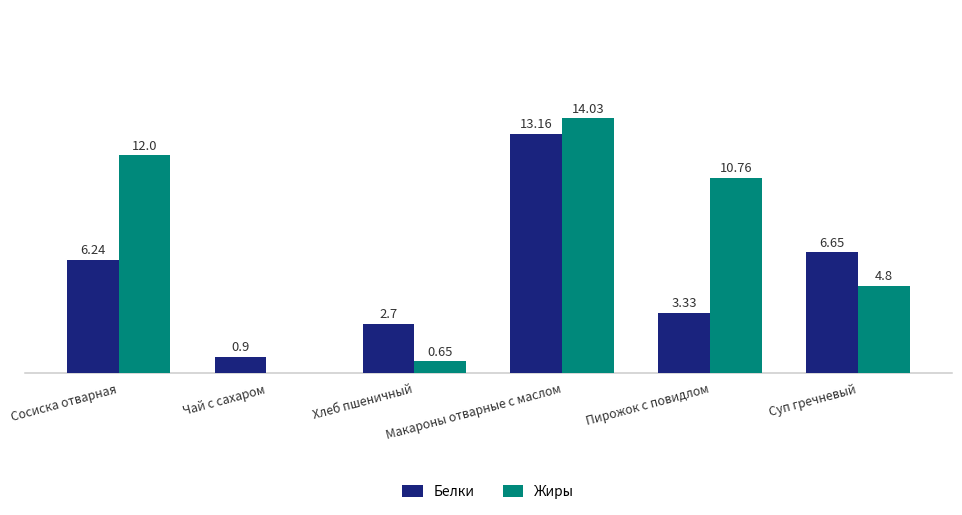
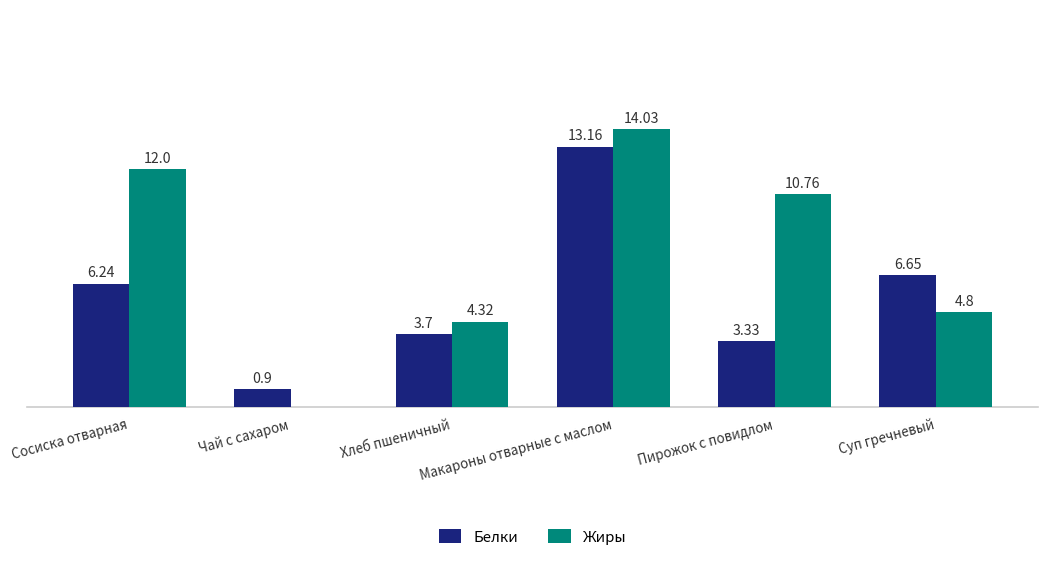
  {
    "Белки": {
      "Сосиска отварная": 6.24,
      "Чай с сахаром": 0.9,
-     "Хлеб пшеничный": 2.7,
+     "Хлеб пшеничный": 3.7,
      "Макароны отварные с маслом": 13.16,
      "Пирожок с повидлом": 3.33,
      "Суп гречневый": 6.65
    },
    "Жиры": {
      "Сосиска отварная": 12.0,
-     "Хлеб пшеничный": 0.65,
+     "Хлеб пшеничный": 4.32,
      "Макароны отварные с маслом": 14.03,
      "Пирожок с повидлом": 10.76,
      "Суп гречневый": 4.8
    }
  }
